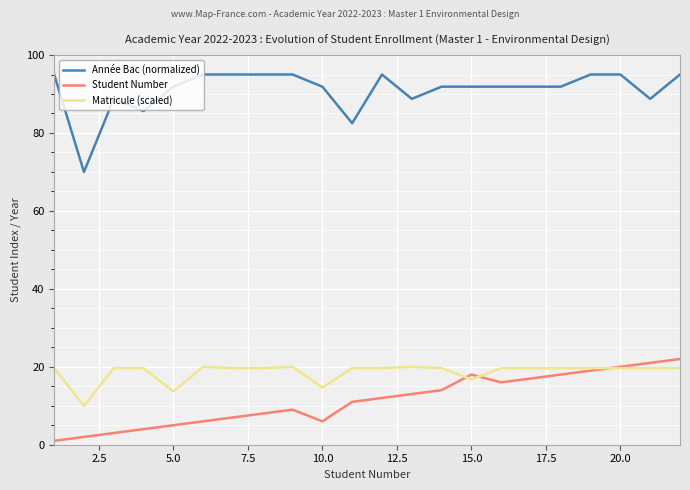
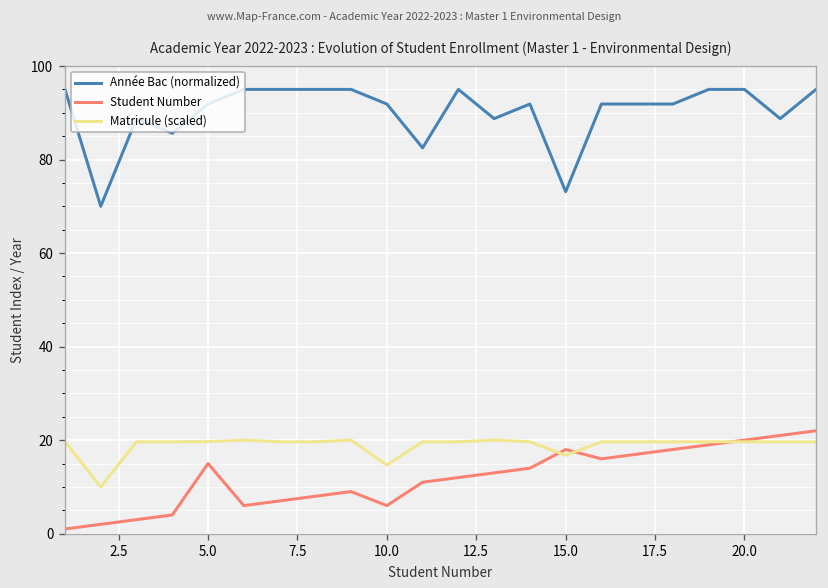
  {
    "Année Bac (normalized)": {
      "10.0": 92,
-     "15.0": 92,
+     "15.0": 73,
      "20.0": 95
    },
    "Student Number": {
-     "5.0": 5,
+     "5.0": 15,
      "10.0": 6,
      "15.0": 18
    },
    "Matricule (scaled)": {
-     "5.0": 14,
+     "5.0": 20,
      "10.0": 15,
      "15.0": 17
    }
  }
